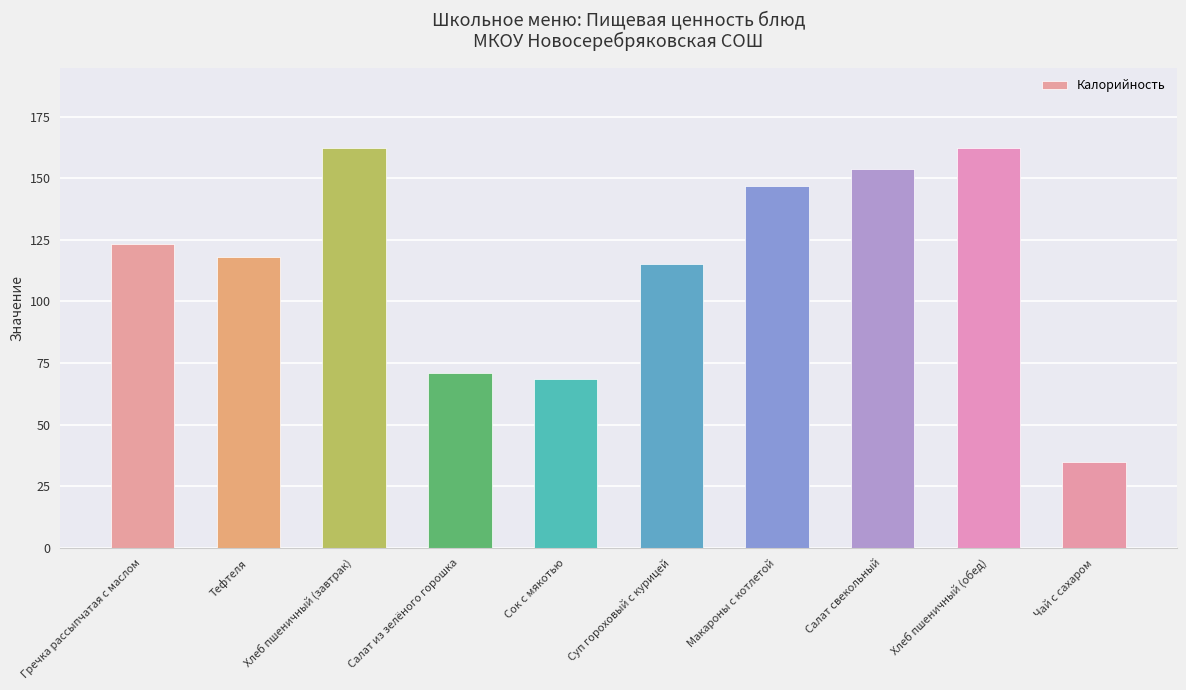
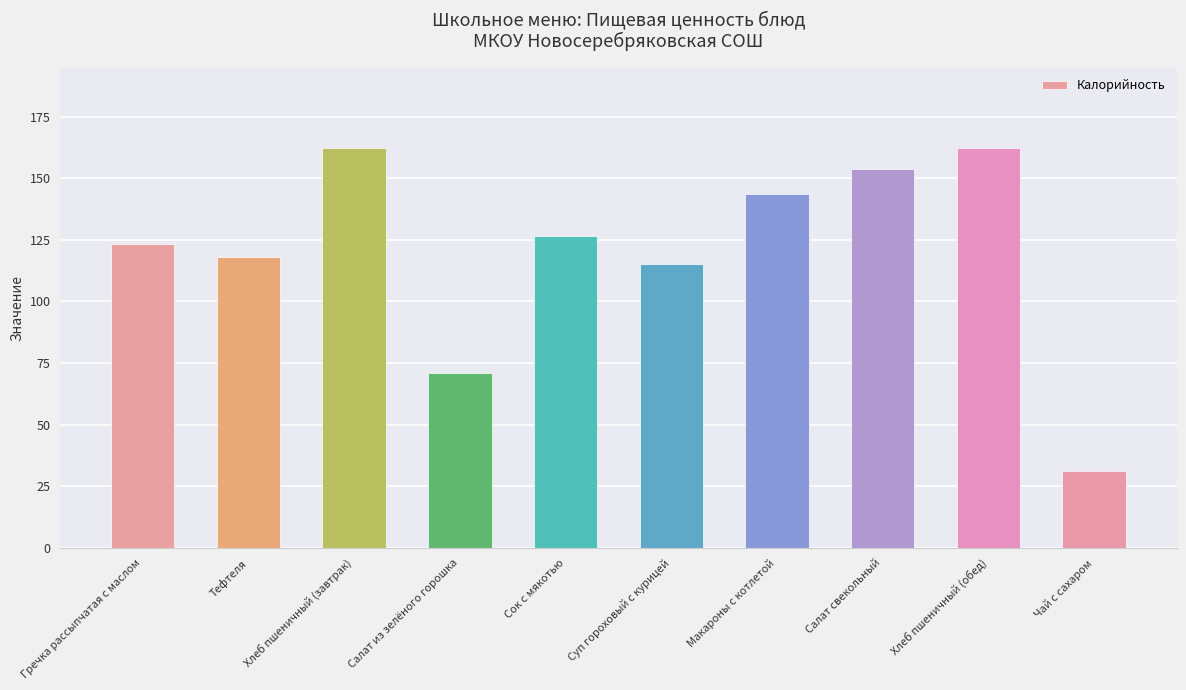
  {
    "Гречка рассыпчатая с маслом": 123,
    "Тефтеля": 118,
    "Хлеб пшеничный (завтрак)": 162,
    "Салат из зелёного горошка": 71,
-   "Сок с мякотью": 68,
+   "Сок с мякотью": 127,
    "Суп гороховый с курицей": 115,
-   "Макароны с котлетой": 147,
+   "Макароны с котлетой": 144,
    "Салат свекольный": 154,
    "Хлеб пшеничный (обед)": 162,
-   "Чай с сахаром": 35
+   "Чай с сахаром": 31
  }
